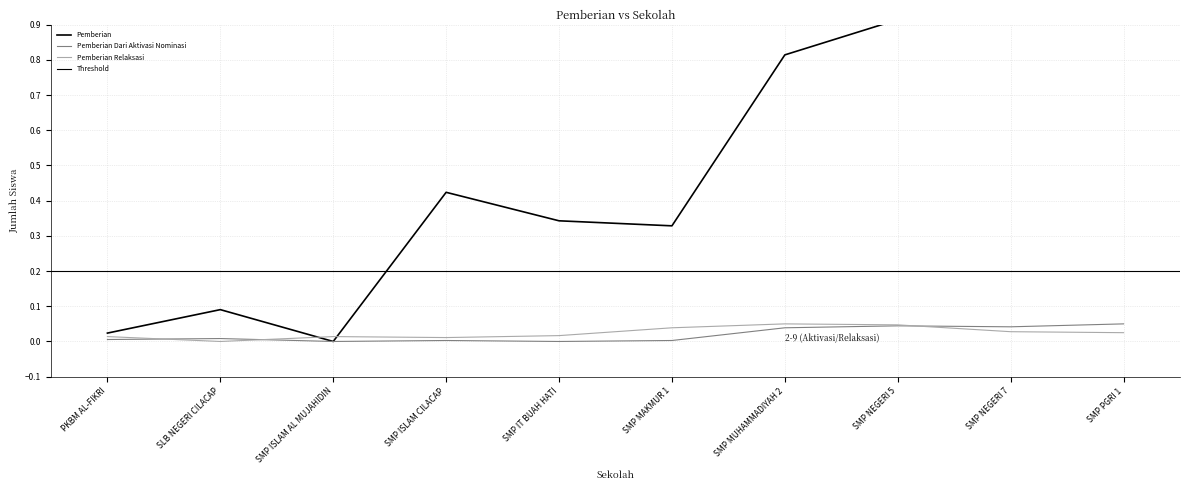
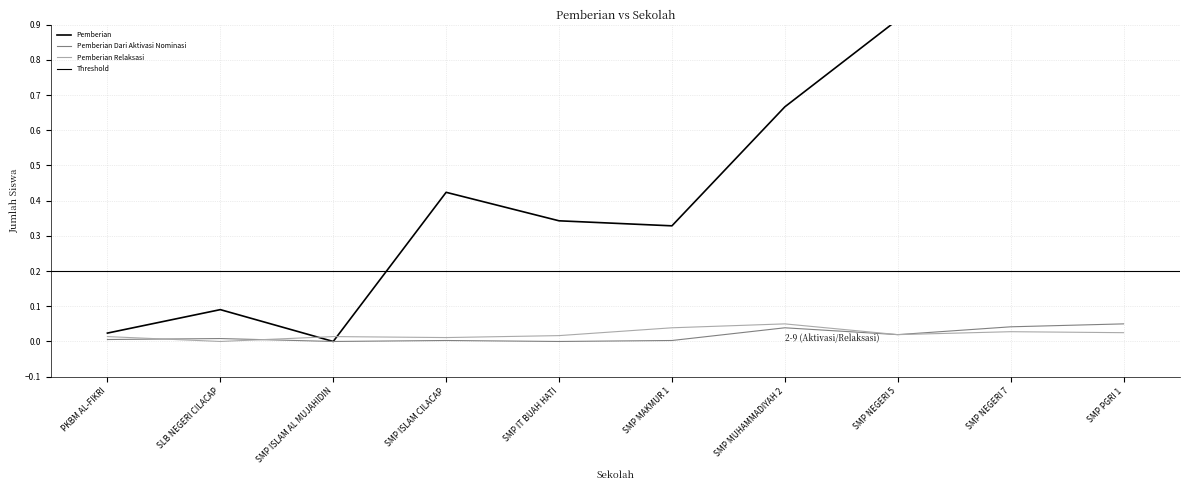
  {
    "Pemberian": {
      "PKBM AL-FIKRI": 0.02,
      "SLB NEGERI CILACAP": 0.09,
      "SMP ISLAM CILACAP": 0.42,
      "SMP IT BUAH HATI": 0.34,
      "SMP MAKMUR 1": 0.33,
-     "SMP MUHAMMADIYAH 2": 0.81
+     "SMP MUHAMMADIYAH 2": 0.67
    },
    "Pemberian Dari Aktivasi Nominasi": {
      "PKBM AL-FIKRI": 0.01,
      "SLB NEGERI CILACAP": 0.01,
      "SMP ISLAM CILACAP": 0.00,
      "SMP IT BUAH HATI": 0.00,
      "SMP MAKMUR 1": 0.00,
-     "SMP NEGERI 5": 0.04,
+     "SMP NEGERI 5": 0.02,
      "SMP NEGERI 7": 0.04,
      "SMP PGRI 1": 0.05
    },
    "Pemberian Relaksasi": {
      "PKBM AL-FIKRI": 0.01,
      "SLB NEGERI CILACAP": 0.00,
      "SMP ISLAM AL MUJAHIDIN": 0.01,
      "SMP ISLAM CILACAP": 0.01,
      "SMP IT BUAH HATI": 0.02,
      "SMP MAKMUR 1": 0.04,
      "SMP MUHAMMADIYAH 2": 0.05,
-     "SMP NEGERI 5": 0.05,
+     "SMP NEGERI 5": 0.02,
      "SMP NEGERI 7": 0.03,
      "SMP PGRI 1": 0.02
    }
  }
